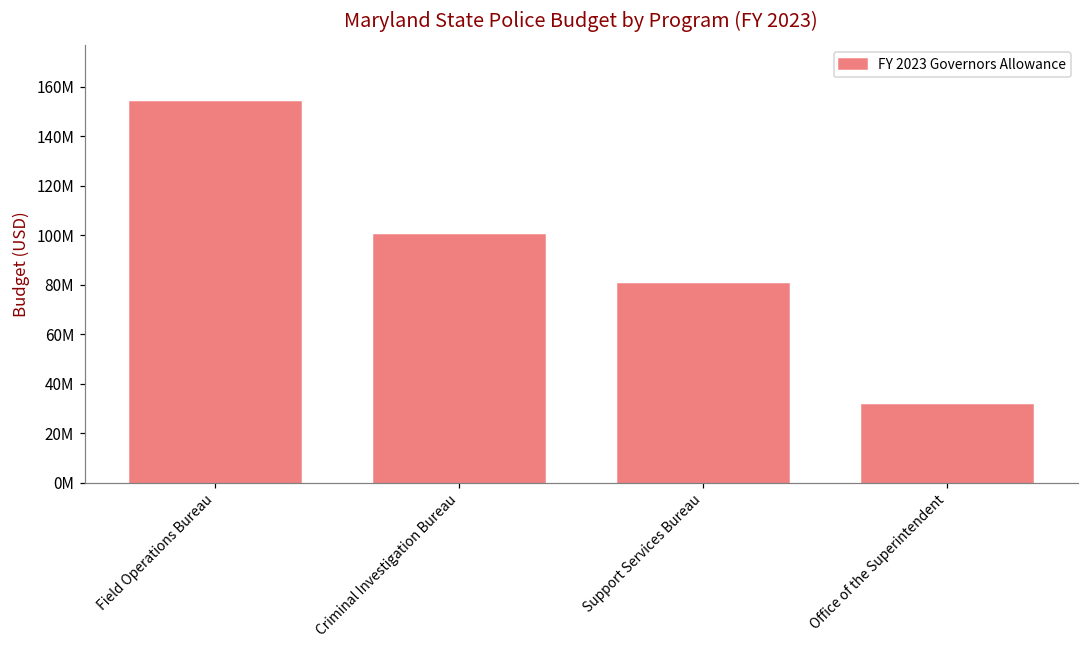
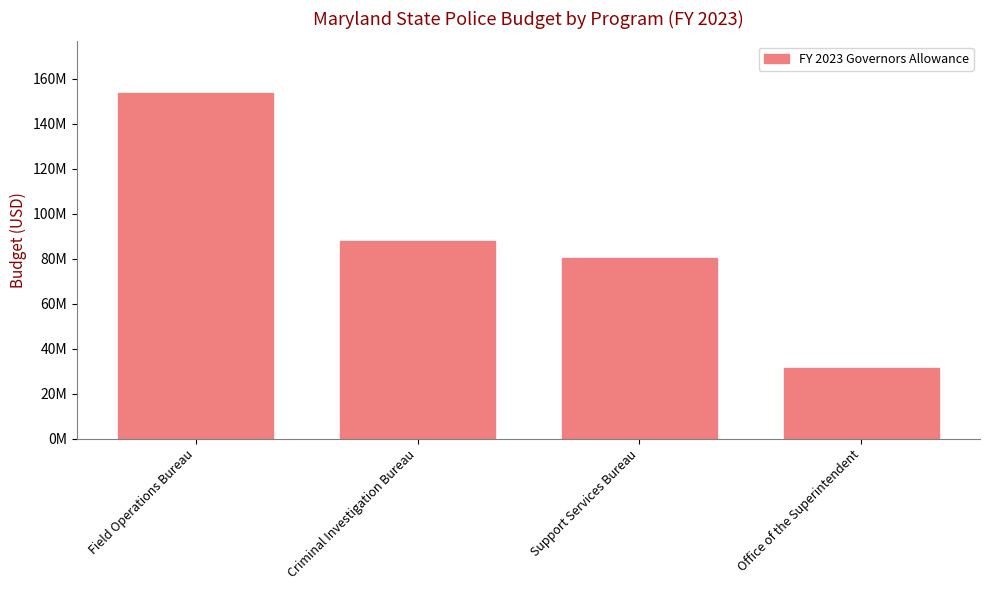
  {
    "Field Operations Bureau": 154000000,
-   "Criminal Investigation Bureau": 100000000,
+   "Criminal Investigation Bureau": 88000000,
    "Support Services Bureau": 80000000,
    "Office of the Superintendent": 31000000
  }
